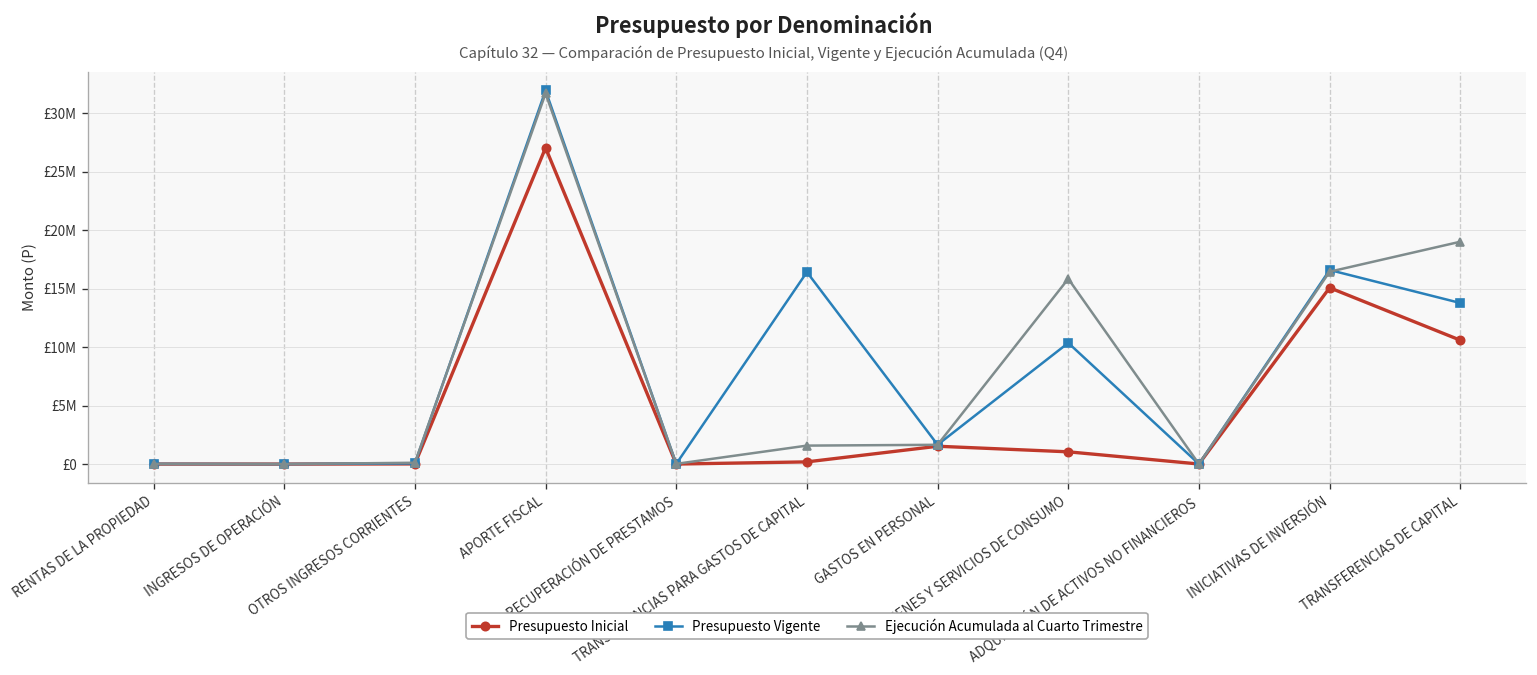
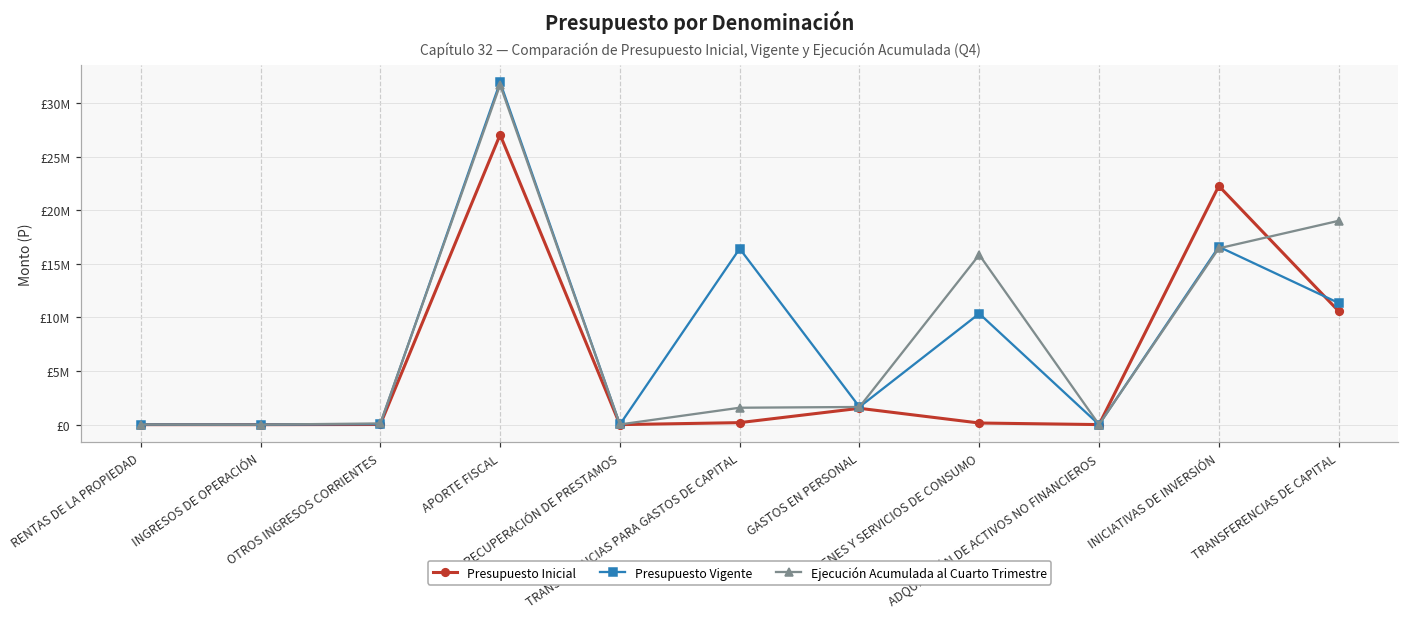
  {
    "Presupuesto Inicial": {
      "APORTE FISCAL": "£27000000",
      "TRANSFERENCIAS PARA GASTOS DE CAPITAL": "£0",
-     "BIENES Y SERVICIOS DE CONSUMO": "£1000000",
-     "INICIATIVAS DE INVERSIÓN": "£15000000",
+     "BIENES Y SERVICIOS DE CONSUMO": "£0",
+     "INICIATIVAS DE INVERSIÓN": "£22000000",
      "TRANSFERENCIAS DE CAPITAL": "£11000000"
    },
    "Presupuesto Vigente": {
      "TRANSFERENCIAS PARA GASTOS DE CAPITAL": "£16000000",
      "BIENES Y SERVICIOS DE CONSUMO": "£10000000",
-     "TRANSFERENCIAS DE CAPITAL": "£14000000"
+     "TRANSFERENCIAS DE CAPITAL": "£11000000"
    },
    "Ejecución Acumulada al Cuarto Trimestre": {
      "TRANSFERENCIAS PARA GASTOS DE CAPITAL": "£2000000",
      "BIENES Y SERVICIOS DE CONSUMO": "£16000000",
      "TRANSFERENCIAS DE CAPITAL": "£19000000"
    }
  }
